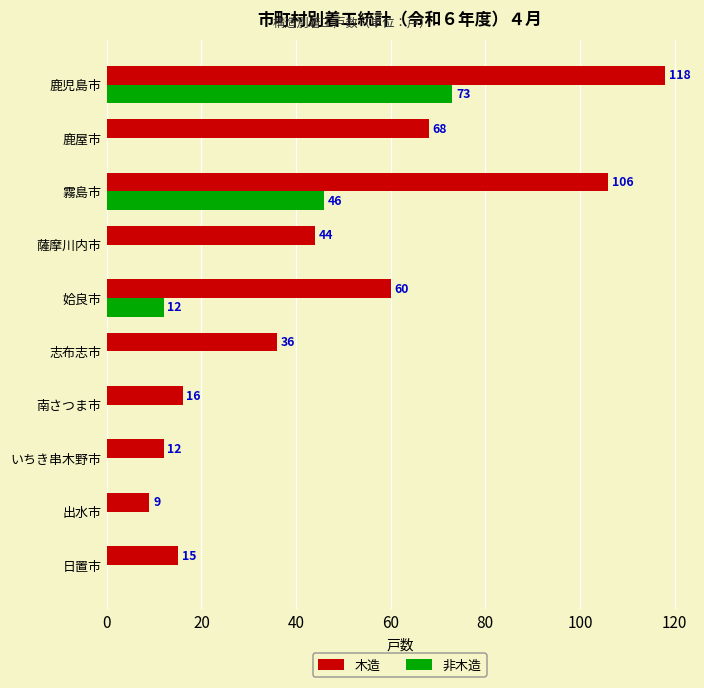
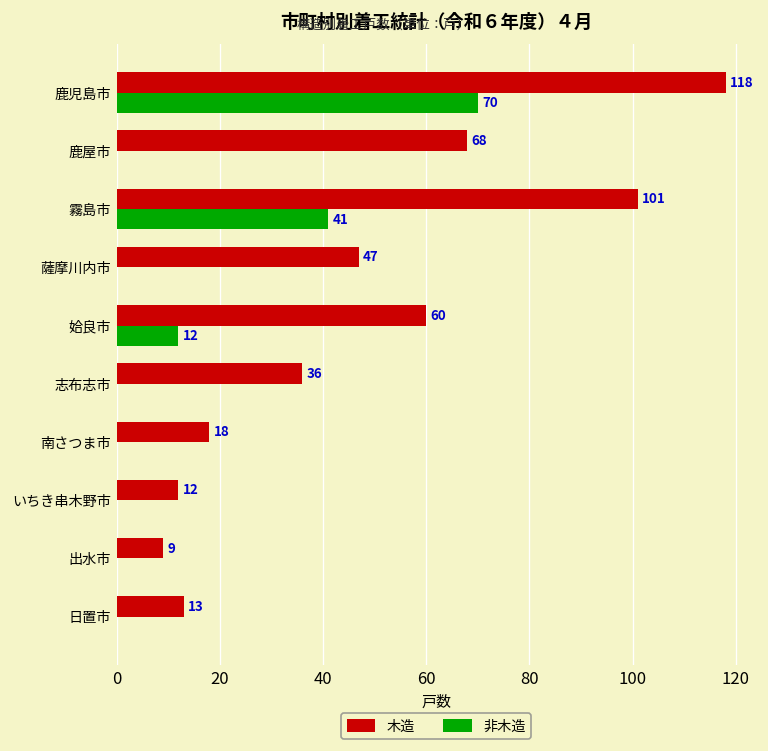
  {
    "木造": {
      "鹿児島市": 118,
      "鹿屋市": 68,
-     "霧島市": 106,
-     "薩摩川内市": 44,
+     "霧島市": 101,
+     "薩摩川内市": 47,
      "姶良市": 60,
      "志布志市": 36,
-     "南さつま市": 16,
+     "南さつま市": 18,
      "いちき串木野市": 12,
      "出水市": 9,
-     "日置市": 15
+     "日置市": 13
    },
    "非木造": {
-     "鹿児島市": 73,
-     "霧島市": 46,
+     "鹿児島市": 70,
+     "霧島市": 41,
      "姶良市": 12
    }
  }
